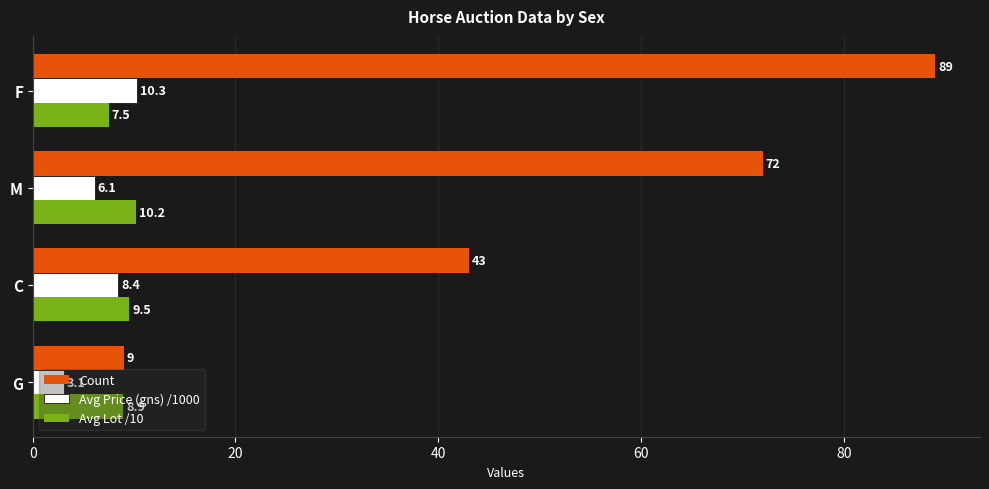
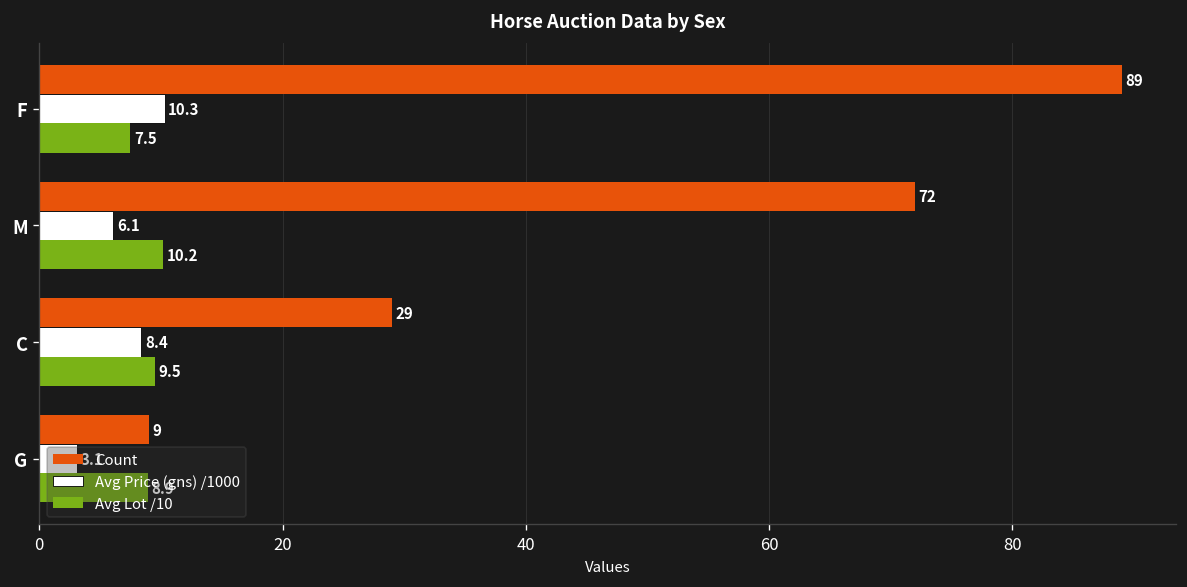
  {
    "Count": {
      "F": 89,
      "M": 72,
-     "C": 43,
+     "C": 29,
      "G": 9
    },
    "Avg Price (gns) /1000": {
      "F": 10.3,
      "M": 6.1,
      "C": 8.4
    },
    "Avg Lot /10": {
      "F": 7.5,
      "M": 10.2,
      "C": 9.5
    }
  }
